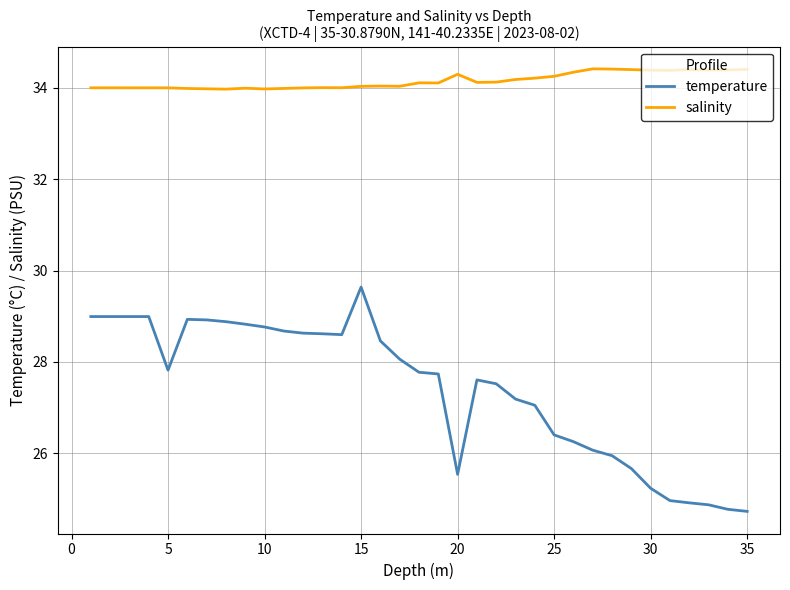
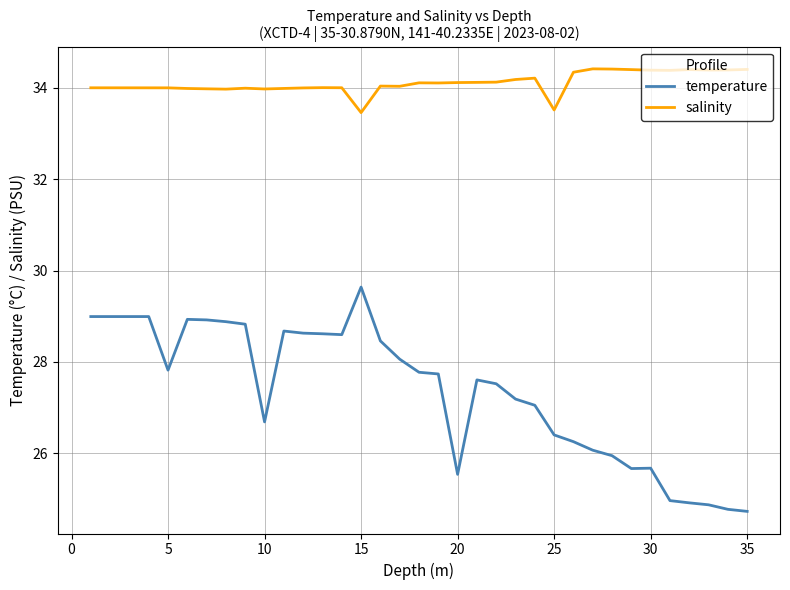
  {
    "temperature": {
      "5": 27.8,
-     "10": 28.8,
+     "10": 26.7,
      "15": 29.6,
      "20": 25.5,
      "25": 26.4,
-     "30": 25.2,
+     "30": 25.7,
      "35": 24.7
    },
    "salinity": {
      "5": 34.0,
      "10": 34.0,
-     "15": 34.0,
-     "20": 34.3,
-     "25": 34.3
+     "15": 33.5,
+     "20": 34.1,
+     "25": 33.5
    }
  }
